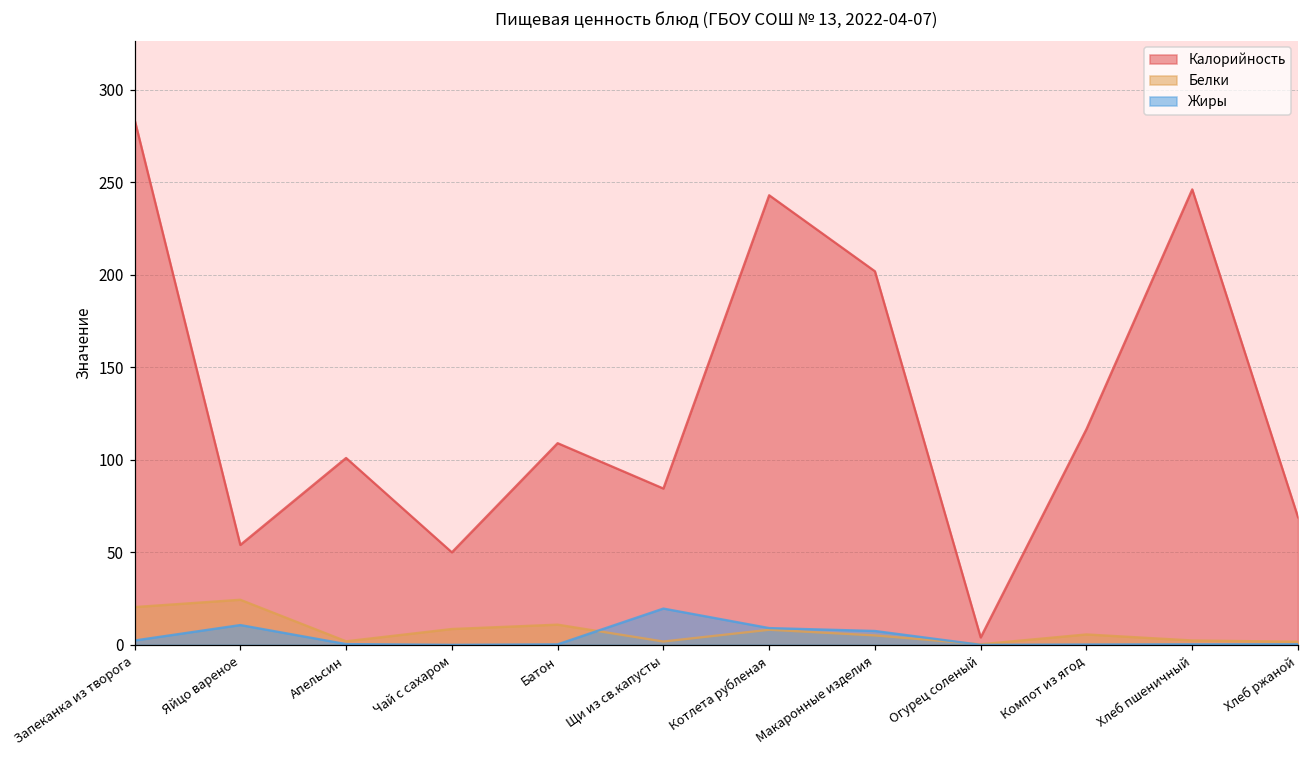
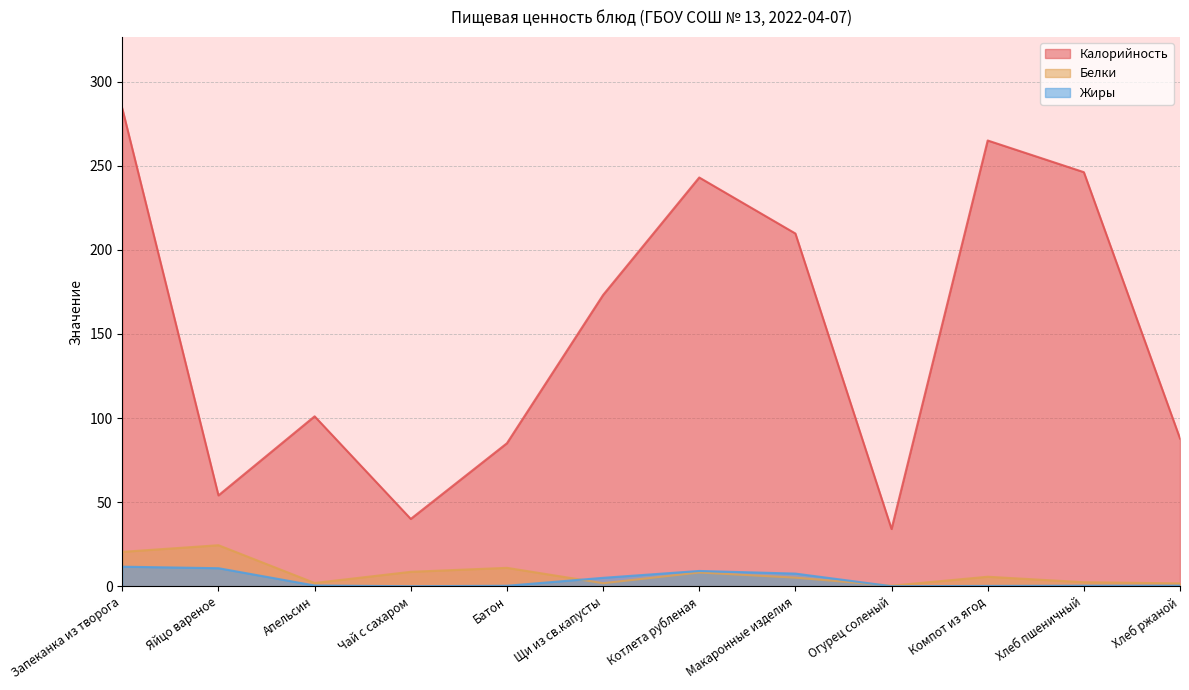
  {
    "Калорийность": {
      "Запеканка из творога": 284,
      "Яйцо вареное": 54,
      "Апельсин": 101,
-     "Чай с сахаром": 50,
-     "Батон": 109,
-     "Щи из св.капусты": 84,
+     "Чай с сахаром": 40,
+     "Батон": 85,
+     "Щи из св.капусты": 173,
      "Котлета рубленая": 243,
-     "Макаронные изделия": 202,
-     "Огурец соленый": 4,
-     "Компот из ягод": 117,
+     "Макаронные изделия": 210,
+     "Огурец соленый": 34,
+     "Компот из ягод": 265,
      "Хлеб пшеничный": 246,
-     "Хлеб ржаной": 69
+     "Хлеб ржаной": 88
    },
    "Белки": {
      "Запеканка из творога": 20,
      "Яйцо вареное": 24,
      "Чай с сахаром": 9,
      "Батон": 11,
      "Щи из св.капусты": 2,
      "Макаронные изделия": 5,
      "Компот из ягод": 6,
      "Хлеб пшеничный": 2
    },
    "Жиры": {
-     "Запеканка из творога": 2,
+     "Запеканка из творога": 12,
      "Яйцо вареное": 11,
      "Чай с сахаром": 0,
      "Батон": 0,
-     "Щи из св.капусты": 20,
+     "Щи из св.капусты": 5,
      "Макаронные изделия": 8,
      "Компот из ягод": 0,
      "Хлеб пшеничный": 0
    }
  }
